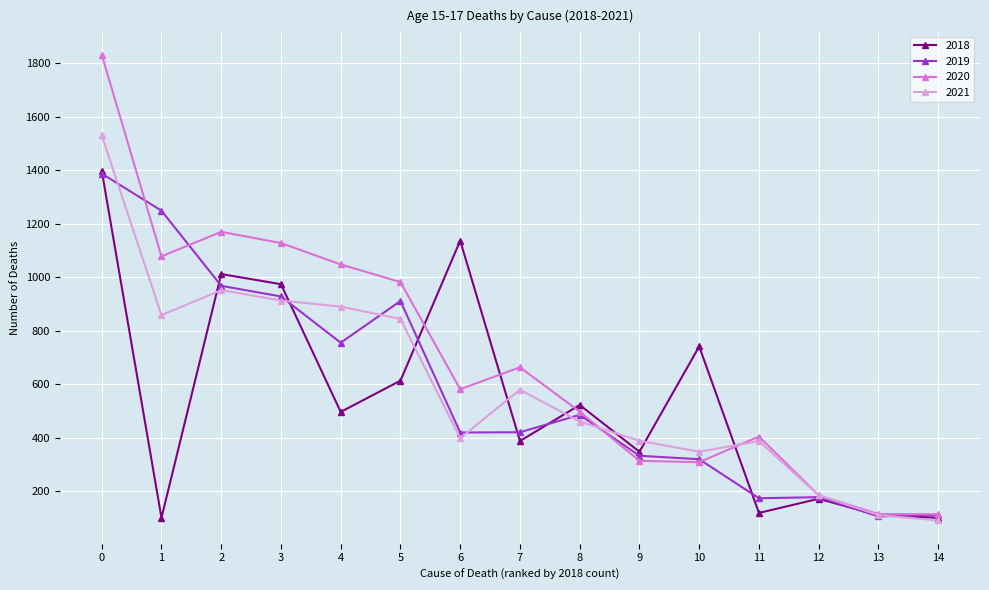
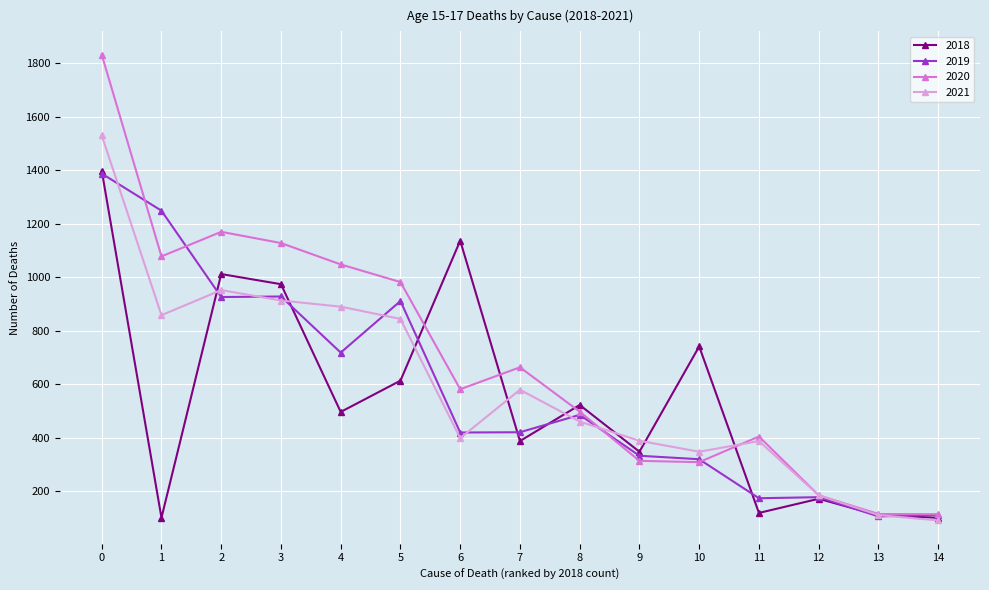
  {
    "2018": {
      "0": 1400,
      "1": 100,
      "2": 1010,
      "3": 970,
      "4": 500,
      "5": 610,
      "6": 1140,
      "7": 390,
      "8": 520,
      "9": 350,
      "10": 740,
      "11": 120,
      "14": 100
    },
    "2019": {
      "0": 1390,
      "1": 1250,
-     "2": 970,
+     "2": 930,
      "3": 930,
-     "4": 760,
+     "4": 720,
      "5": 910,
      "6": 420,
      "7": 420,
      "8": 490,
      "9": 330,
      "10": 320,
      "11": 170
    }
  }
